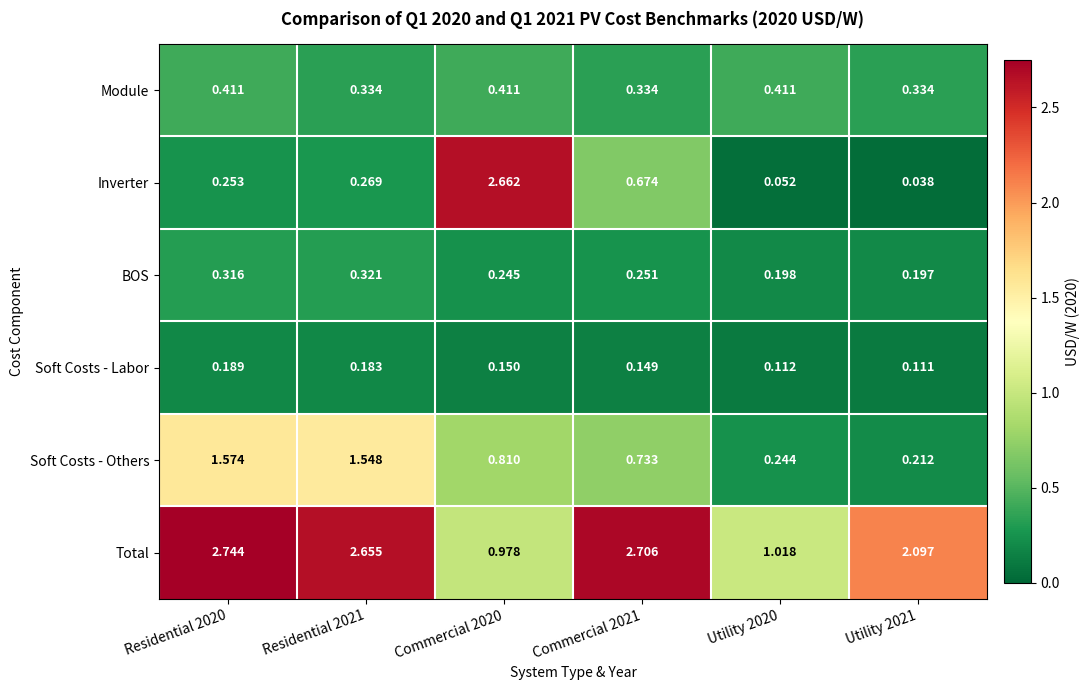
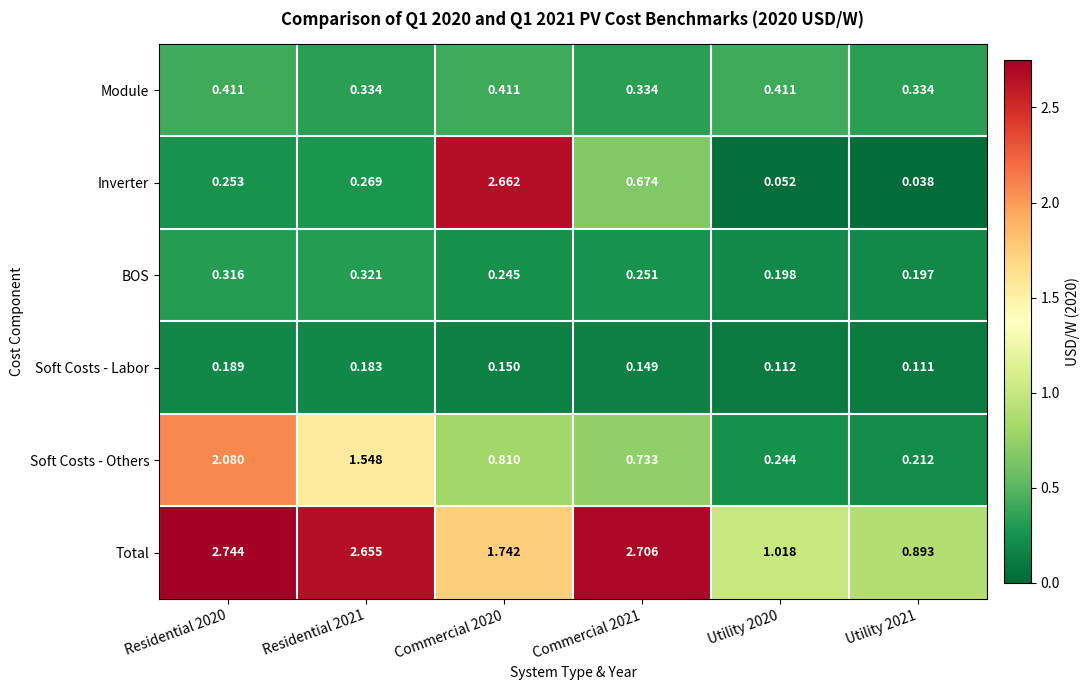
  {
    "Module": {
      "Residential 2020": 0.411,
      "Residential 2021": 0.334,
      "Commercial 2020": 0.411,
      "Commercial 2021": 0.334,
      "Utility 2020": 0.411,
      "Utility 2021": 0.334
    },
    "Inverter": {
      "Residential 2020": 0.253,
      "Residential 2021": 0.269,
      "Commercial 2020": 2.662,
      "Commercial 2021": 0.674,
      "Utility 2020": 0.052,
      "Utility 2021": 0.038
    },
    "BOS": {
      "Residential 2020": 0.316,
      "Residential 2021": 0.321,
      "Commercial 2020": 0.245,
      "Commercial 2021": 0.251,
      "Utility 2020": 0.198,
      "Utility 2021": 0.197
    },
    "Soft Costs - Labor": {
      "Residential 2020": 0.189,
      "Residential 2021": 0.183,
      "Commercial 2020": 0.150,
      "Commercial 2021": 0.149,
      "Utility 2020": 0.112,
      "Utility 2021": 0.111
    },
    "Soft Costs - Others": {
-     "Residential 2020": 1.574,
+     "Residential 2020": 2.080,
      "Residential 2021": 1.548,
      "Commercial 2020": 0.810,
      "Commercial 2021": 0.733,
      "Utility 2020": 0.244,
      "Utility 2021": 0.212
    },
    "Total": {
      "Residential 2020": 2.744,
      "Residential 2021": 2.655,
-     "Commercial 2020": 0.978,
+     "Commercial 2020": 1.742,
      "Commercial 2021": 2.706,
      "Utility 2020": 1.018,
-     "Utility 2021": 2.097
+     "Utility 2021": 0.893
    }
  }
